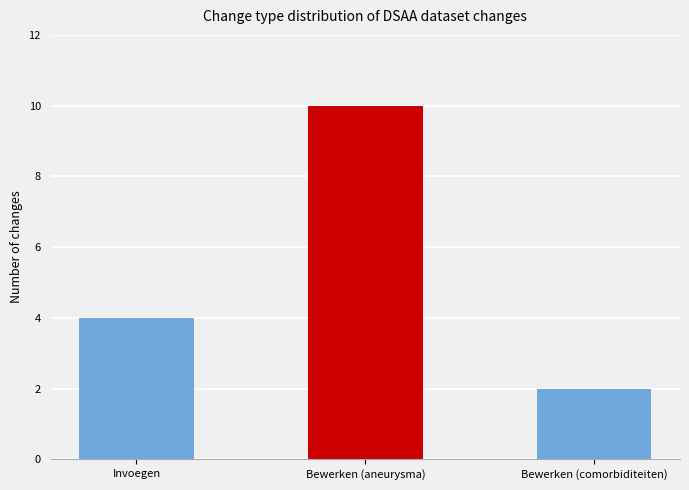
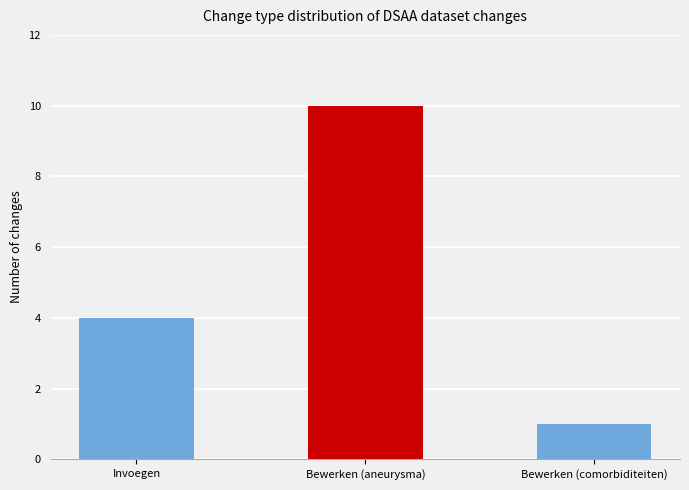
  {
    "Invoegen": 4,
    "Bewerken (aneurysma)": 10,
-   "Bewerken (comorbiditeiten)": 2
+   "Bewerken (comorbiditeiten)": 1
  }
